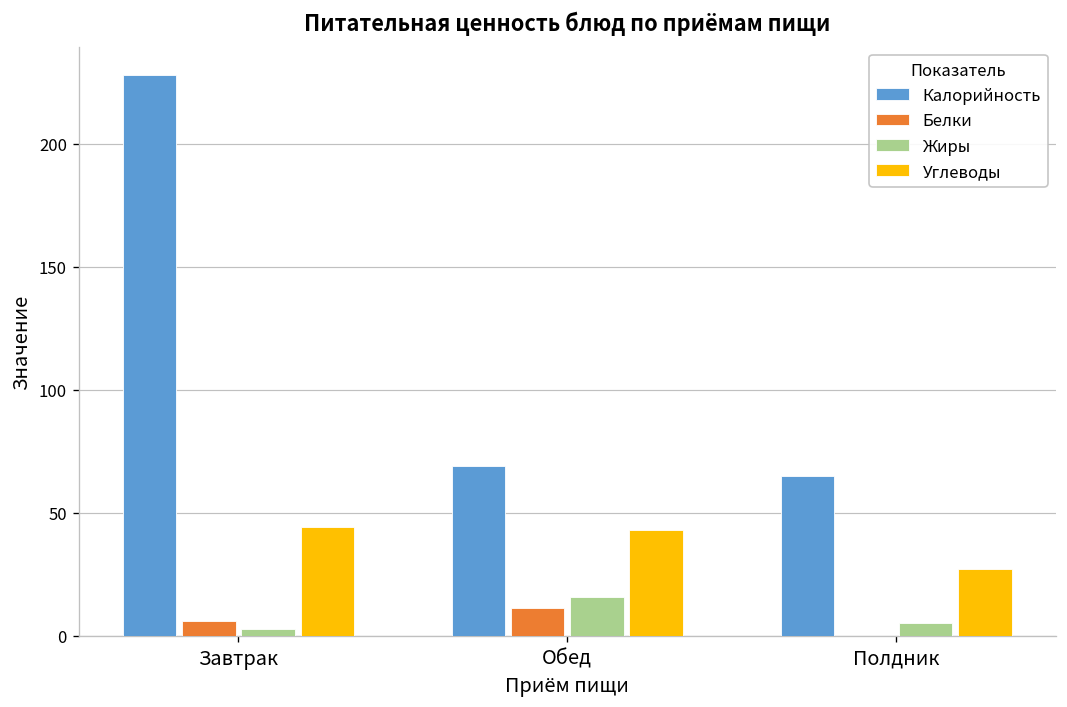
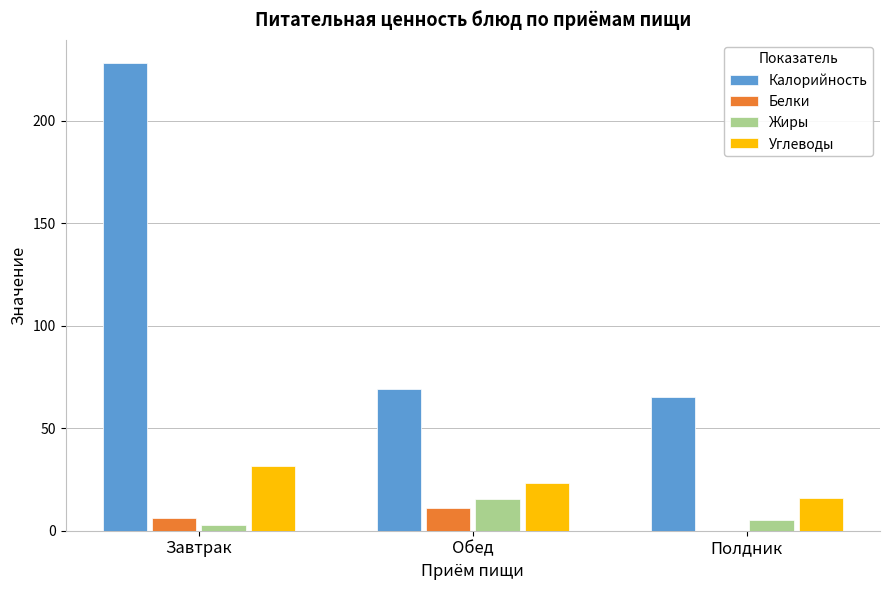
  {
    "Калорийность": {
      "Завтрак": 228,
      "Обед": 69,
      "Полдник": 65
    },
    "Белки": {
      "Завтрак": 6,
      "Обед": 11
    },
    "Жиры": {
      "Завтрак": 3,
      "Обед": 16,
      "Полдник": 5
    },
    "Углеводы": {
-     "Завтрак": 44,
-     "Обед": 43,
-     "Полдник": 27
+     "Завтрак": 32,
+     "Обед": 23,
+     "Полдник": 16
    }
  }
